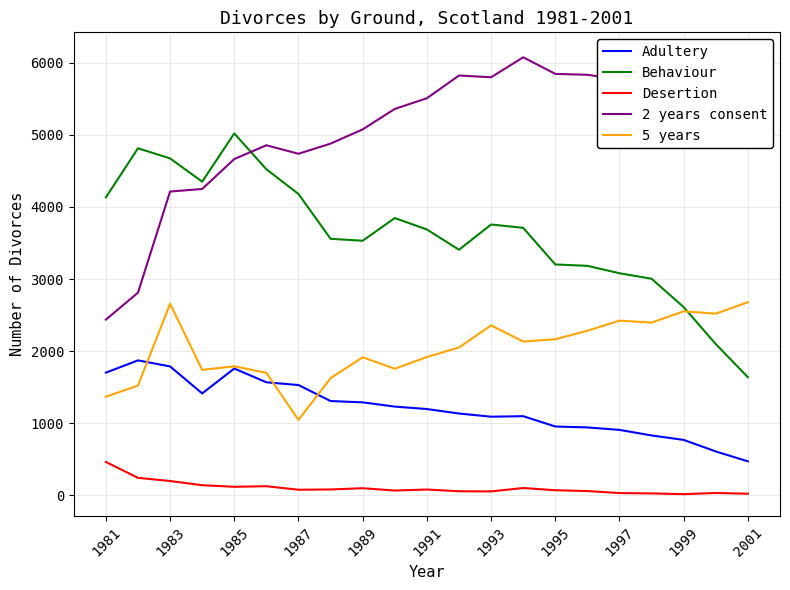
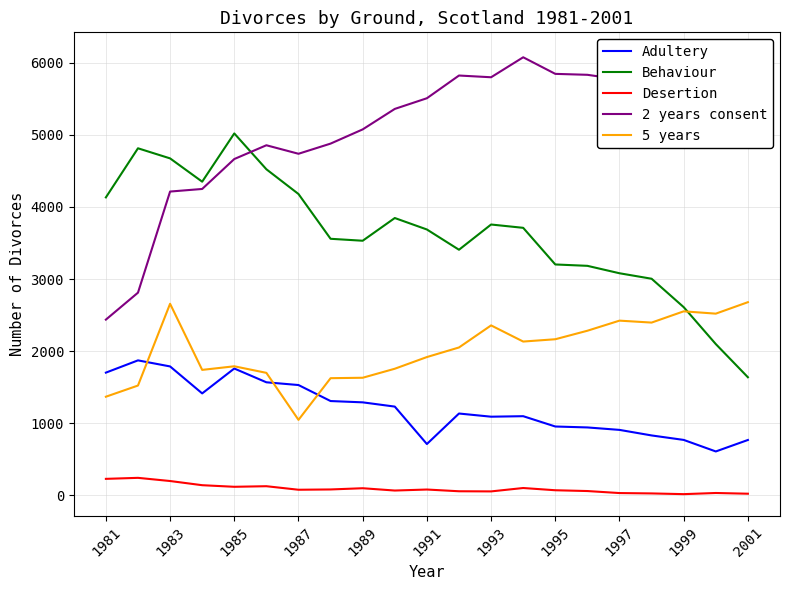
  {
    "Adultery": {
      "1981": 1700,
      "1983": 1800,
      "1987": 1500,
      "1989": 1300,
-     "1991": 1200,
+     "1991": 700,
      "1993": 1100,
      "1995": 1000,
      "1997": 900,
      "1999": 800,
-     "2001": 500
+     "2001": 800
    },
    "Behaviour": {
      "1981": 4100,
      "1983": 4700,
      "1985": 5000,
      "1987": 4200,
      "1989": 3500,
      "1991": 3700,
      "1993": 3800,
      "1995": 3200,
      "1997": 3100,
      "1999": 2600,
      "2001": 1600
    },
    "Desertion": {
-     "1981": 500,
+     "1981": 200,
      "1983": 200,
      "1985": 100,
      "1987": 100,
      "1989": 100,
      "1991": 100,
      "1993": 100,
      "1995": 100,
      "1997": 0,
      "1999": 0,
      "2001": 0
    },
    "2 years consent": {
      "1981": 2400,
      "1983": 4200,
      "1985": 4700,
      "1987": 4700,
      "1989": 5100,
      "1991": 5500,
      "1993": 5800,
      "1995": 5800
    },
    "5 years": {
      "1981": 1400,
      "1983": 2700,
      "1987": 1000,
-     "1989": 1900,
+     "1989": 1600,
      "1991": 1900,
      "1993": 2400,
      "1995": 2200,
      "1997": 2400,
      "1999": 2600,
      "2001": 2700
    }
  }
